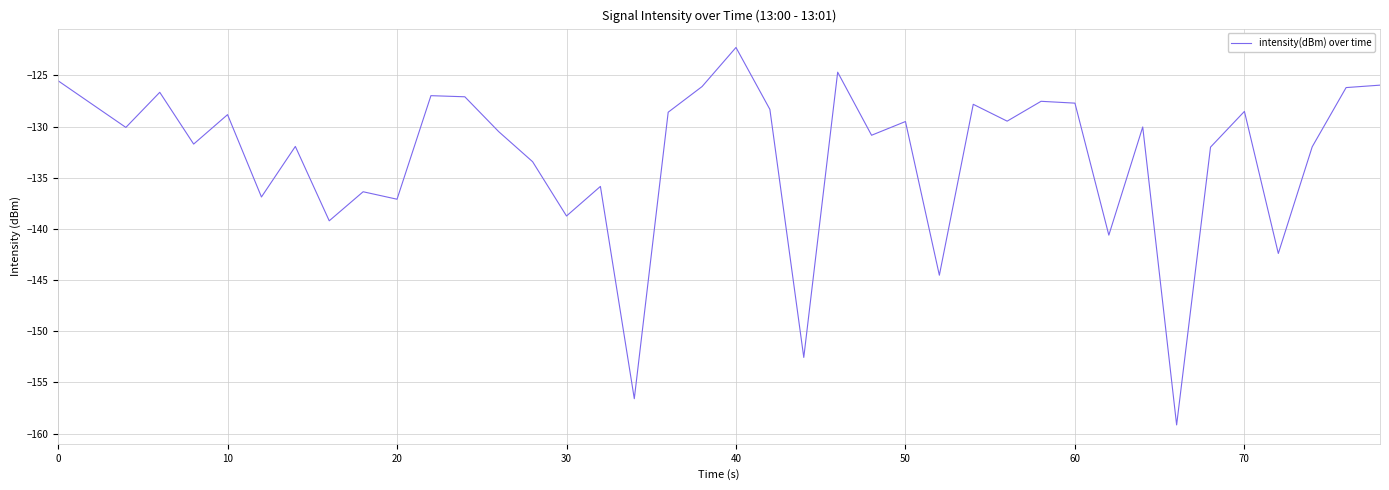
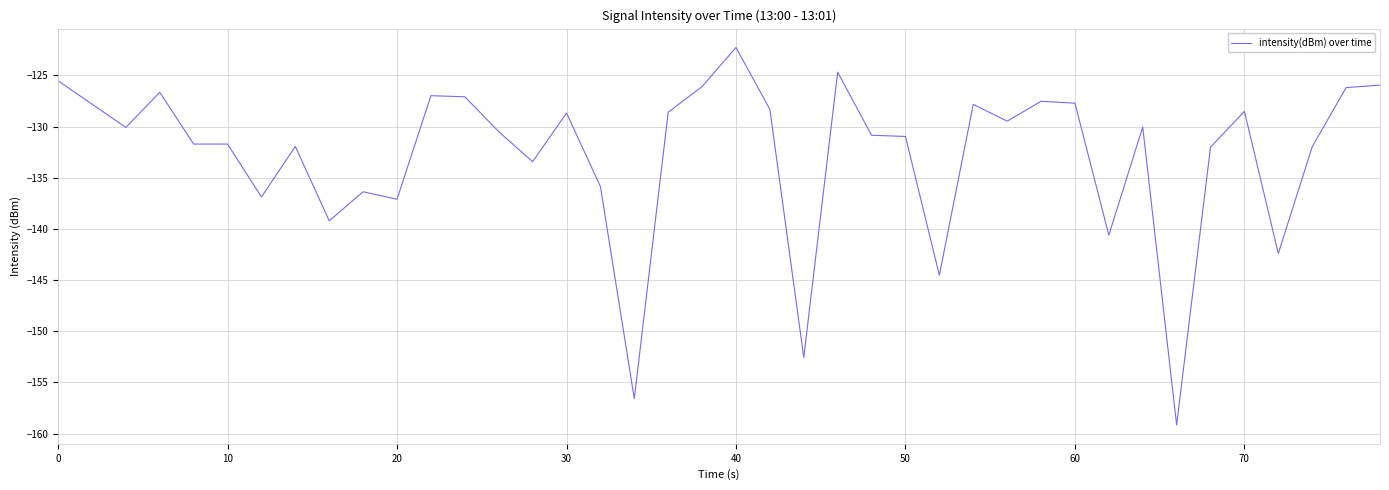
  {
    "0": -125.5,
-   "10": -128.8,
+   "10": -131.7,
    "20": -137.1,
-   "30": -138.7,
+   "30": -128.7,
    "40": -122.3,
-   "50": -129.5,
+   "50": -131.0,
    "60": -127.7,
    "70": -128.5
  }
